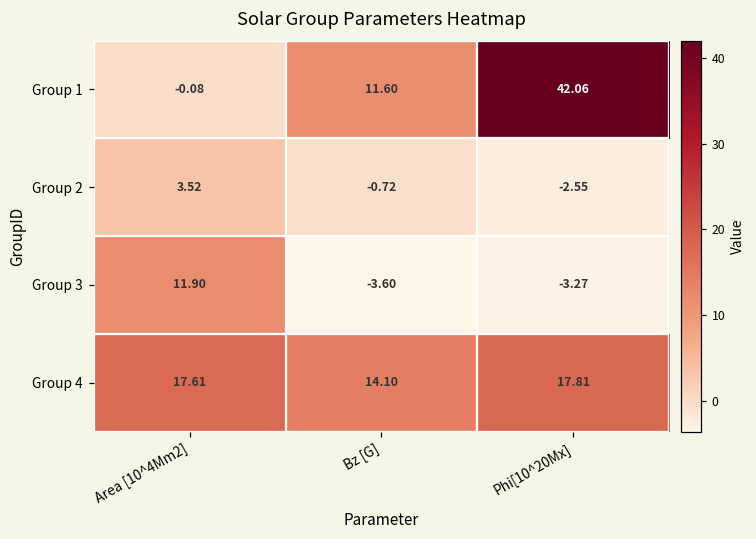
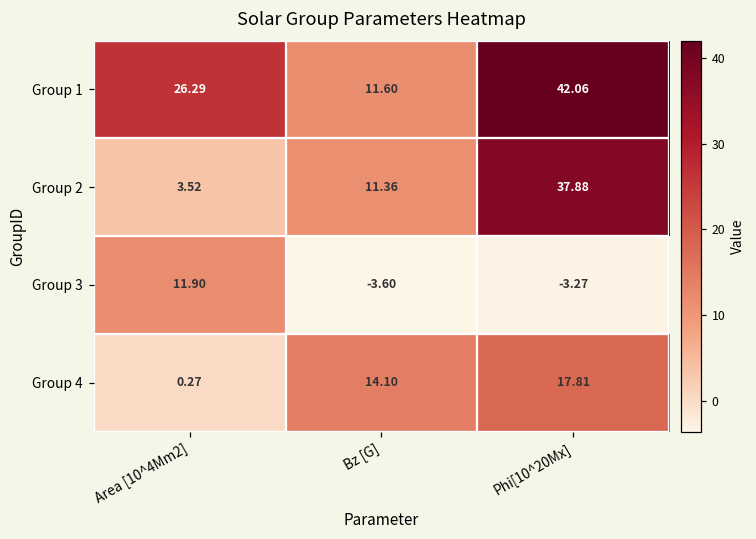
  {
    "Group 1": {
-     "Area [10^4Mm2]": -0.08,
+     "Area [10^4Mm2]": 26.29,
      "Bz [G]": 11.60,
      "Phi[10^20Mx]": 42.06
    },
    "Group 2": {
      "Area [10^4Mm2]": 3.52,
-     "Bz [G]": -0.72,
-     "Phi[10^20Mx]": -2.55
+     "Bz [G]": 11.36,
+     "Phi[10^20Mx]": 37.88
    },
    "Group 3": {
      "Area [10^4Mm2]": 11.90,
      "Bz [G]": -3.60,
      "Phi[10^20Mx]": -3.27
    },
    "Group 4": {
-     "Area [10^4Mm2]": 17.61,
+     "Area [10^4Mm2]": 0.27,
      "Bz [G]": 14.10,
      "Phi[10^20Mx]": 17.81
    }
  }
